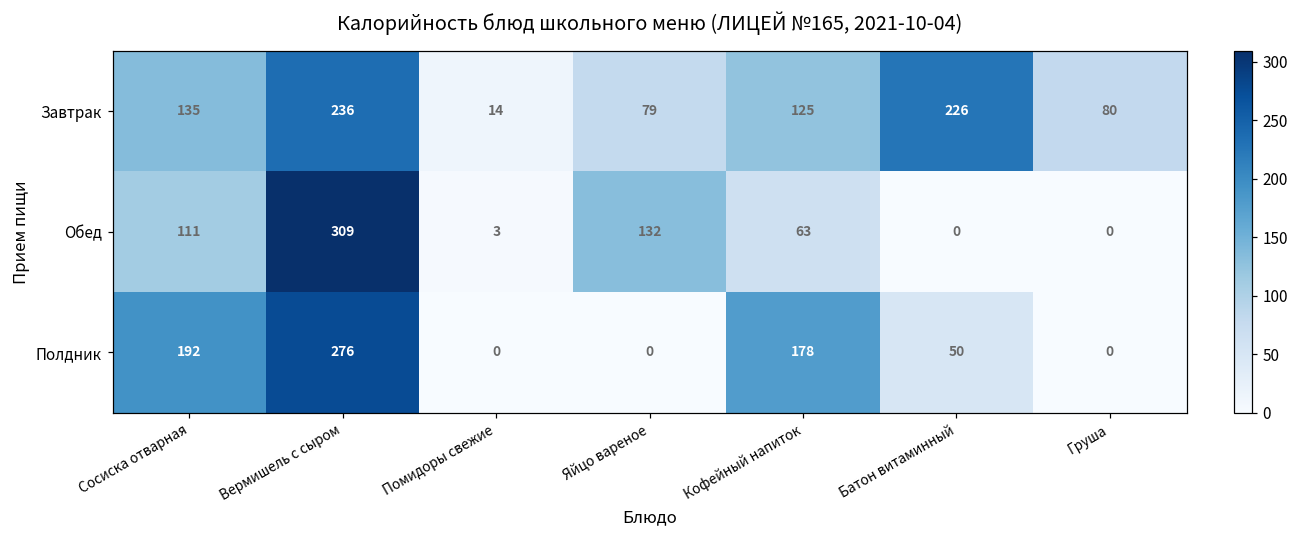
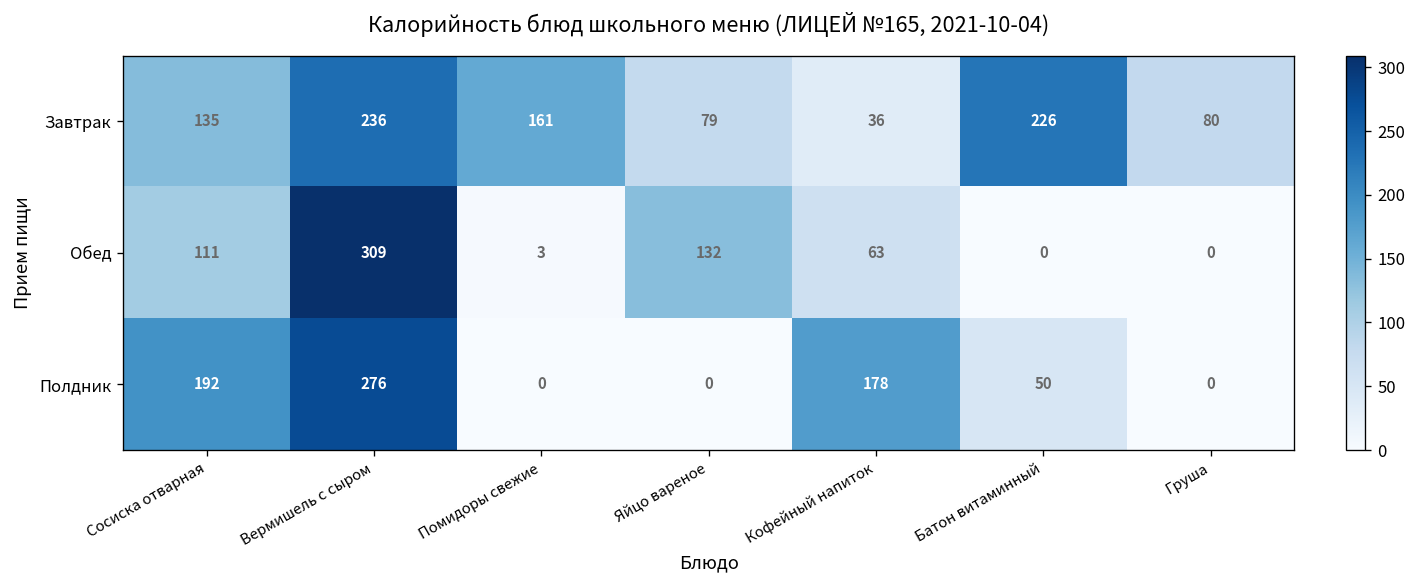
  {
    "Завтрак": {
      "Сосиска отварная": 135,
      "Вермишель с сыром": 236,
-     "Помидоры свежие": 14,
+     "Помидоры свежие": 161,
      "Яйцо вареное": 79,
-     "Кофейный напиток": 125,
+     "Кофейный напиток": 36,
      "Батон витаминный": 226,
      "Груша": 80
    },
    "Обед": {
      "Сосиска отварная": 111,
      "Вермишель с сыром": 309,
      "Помидоры свежие": 3,
      "Яйцо вареное": 132,
      "Кофейный напиток": 63,
      "Батон витаминный": 0,
      "Груша": 0
    },
    "Полдник": {
      "Сосиска отварная": 192,
      "Вермишель с сыром": 276,
      "Помидоры свежие": 0,
      "Яйцо вареное": 0,
      "Кофейный напиток": 178,
      "Батон витаминный": 50,
      "Груша": 0
    }
  }
